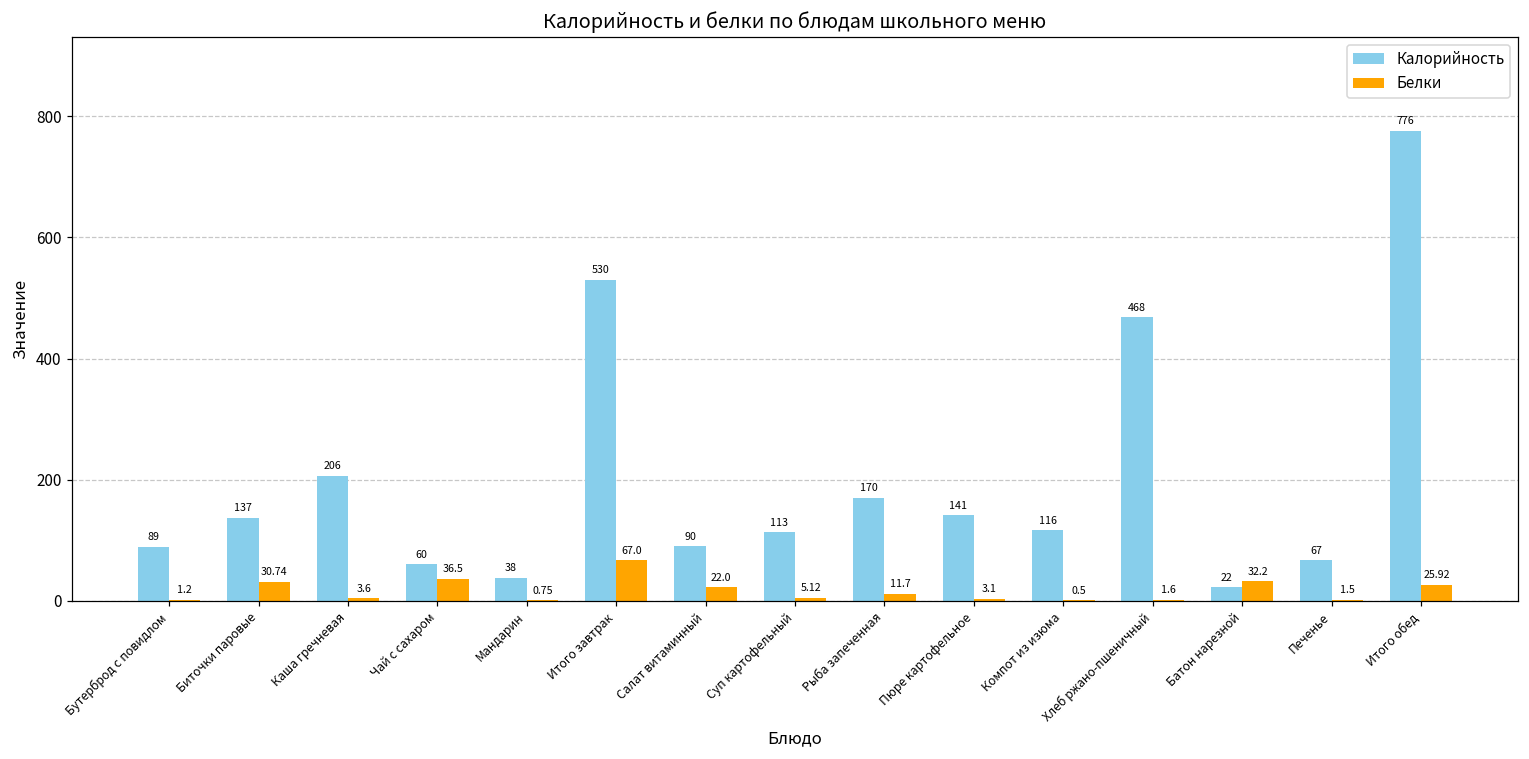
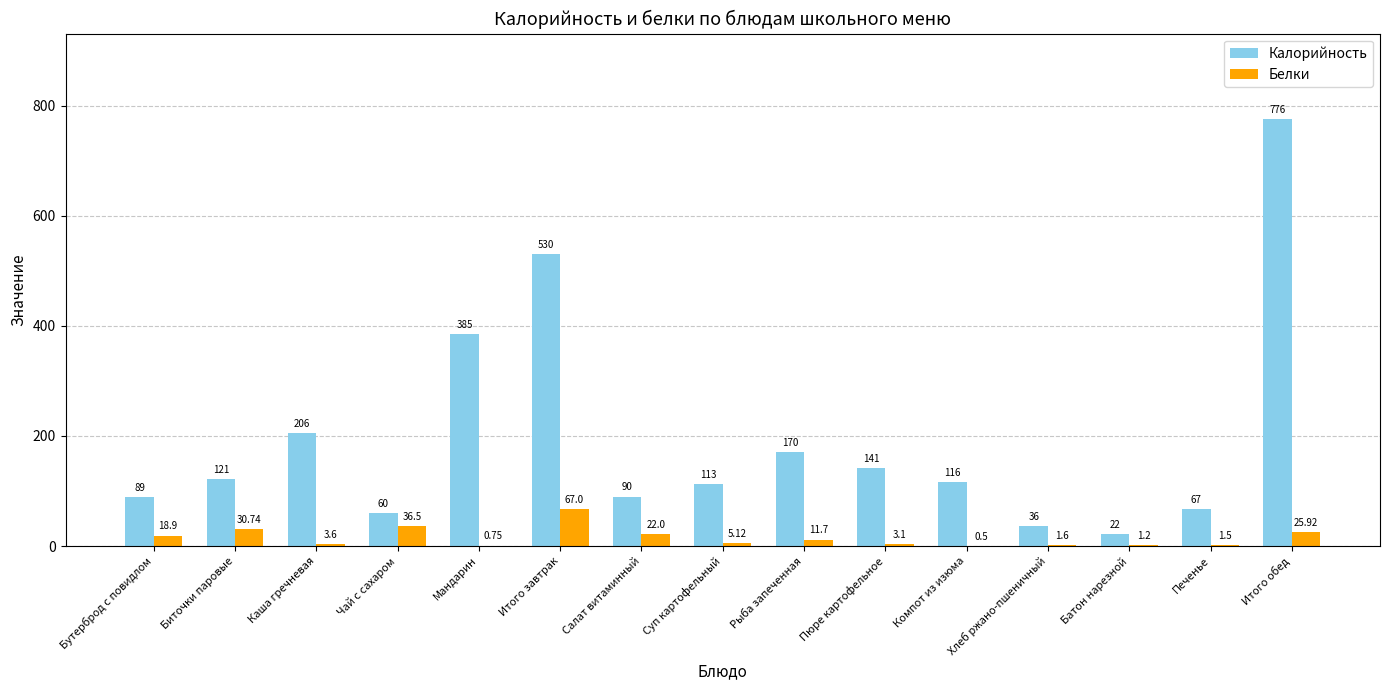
  {
    "Калорийность": {
      "Бутерброд с повидлом": 89,
-     "Биточки паровые": 137,
+     "Биточки паровые": 121,
      "Каша гречневая": 206,
      "Чай с сахаром": 60,
-     "Мандарин": 38,
+     "Мандарин": 385,
      "Итого завтрак": 530,
      "Салат витаминный": 90,
      "Суп картофельный": 113,
      "Рыба запеченная": 170,
      "Пюре картофельное": 141,
      "Компот из изюма": 116,
-     "Хлеб ржано-пшеничный": 468,
+     "Хлеб ржано-пшеничный": 36,
      "Батон нарезной": 22,
      "Печенье": 67,
      "Итого обед": 776
    },
    "Белки": {
-     "Бутерброд с повидлом": 1.2,
+     "Бутерброд с повидлом": 18.9,
      "Биточки паровые": 30.74,
      "Каша гречневая": 3.6,
      "Чай с сахаром": 36.5,
      "Мандарин": 0.75,
      "Итого завтрак": 67.0,
      "Салат витаминный": 22.0,
      "Суп картофельный": 5.12,
      "Рыба запеченная": 11.7,
      "Пюре картофельное": 3.1,
      "Компот из изюма": 0.5,
      "Хлеб ржано-пшеничный": 1.6,
-     "Батон нарезной": 32.2,
+     "Батон нарезной": 1.2,
      "Печенье": 1.5,
      "Итого обед": 25.92
    }
  }
